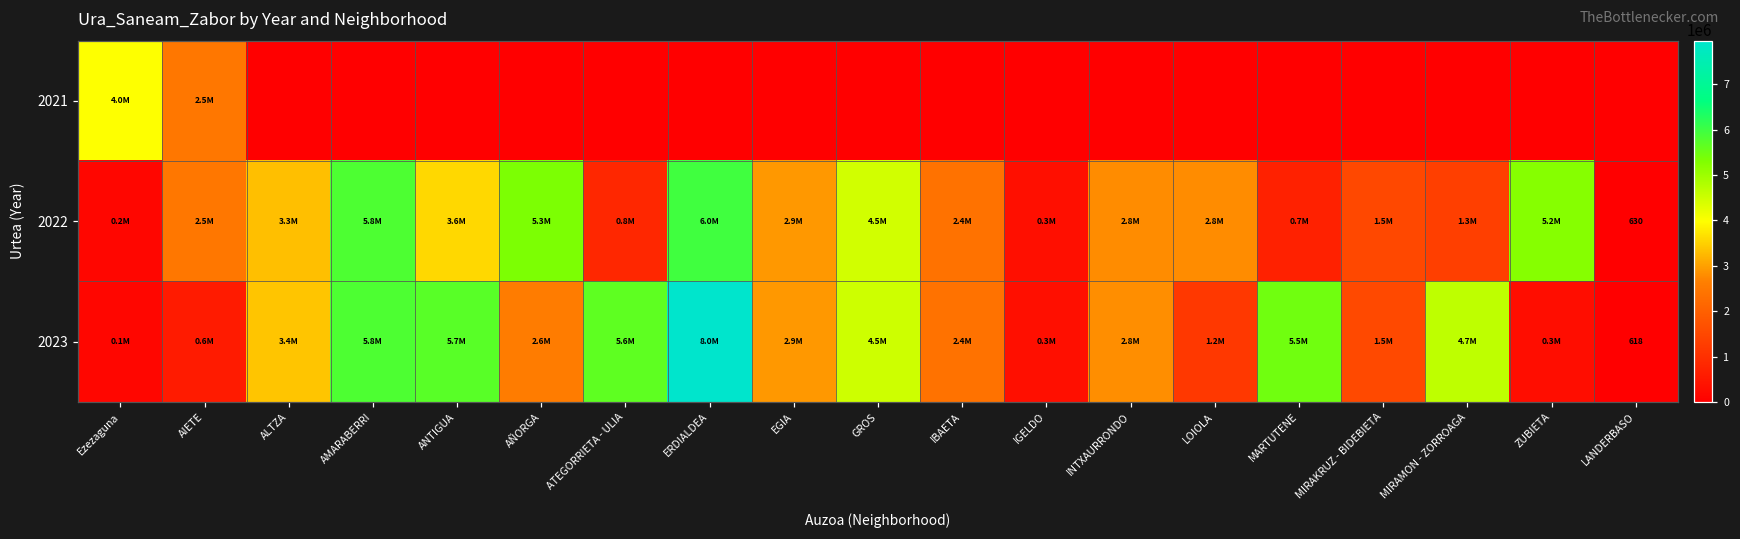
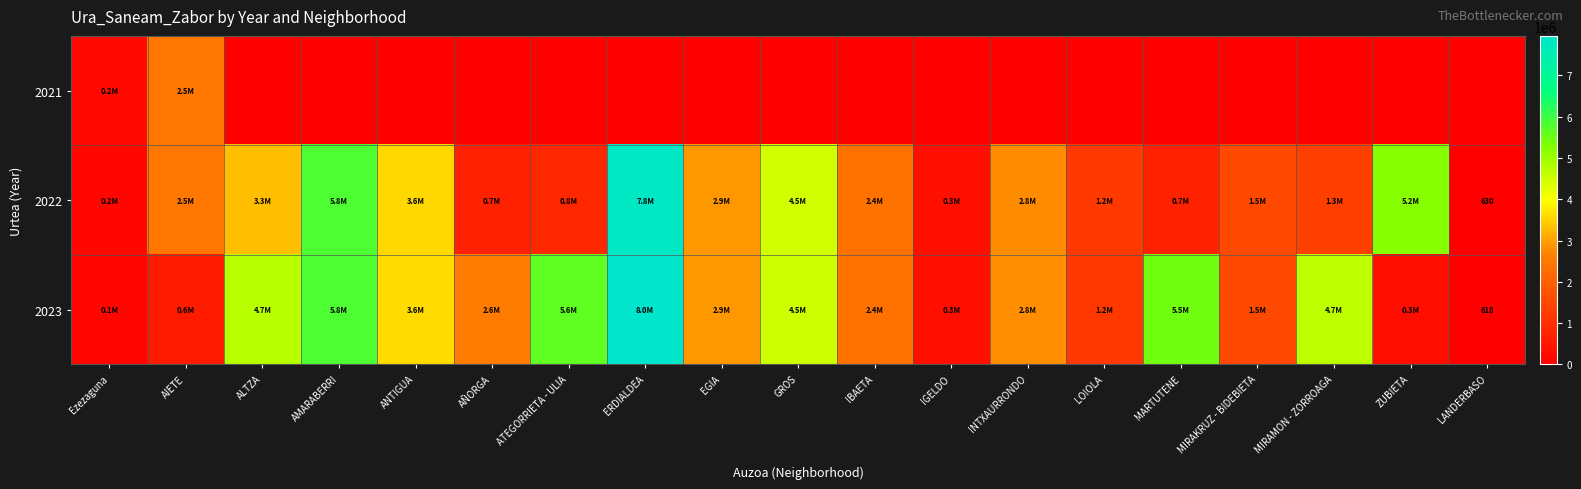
  {
    "2021": {
-     "Ezezaguna": "4.0M",
+     "Ezezaguna": "0.2M",
      "AIETE": "2.5M"
    },
    "2022": {
      "Ezezaguna": "0.2M",
      "AIETE": "2.5M",
      "ALTZA": "3.3M",
      "AMARABERRI": "5.8M",
      "ANTIGUA": "3.6M",
-     "AÑORGA": "5.3M",
+     "AÑORGA": "0.7M",
      "ATEGORRIETA - ULIA": "0.8M",
-     "ERDIALDEA": "6.0M",
+     "ERDIALDEA": "7.8M",
      "EGIA": "2.9M",
      "GROS": "4.5M",
      "IBAETA": "2.4M",
      "IGELDO": "0.3M",
      "INTXAURRONDO": "2.8M",
-     "LOIOLA": "2.8M",
+     "LOIOLA": "1.2M",
      "MARTUTENE": "0.7M",
      "MIRAKRUZ - BIDEBIETA": "1.5M",
      "MIRAMON - ZORROAGA": "1.3M",
      "ZUBIETA": "5.2M",
      "LANDERBASO": "630"
    },
    "2023": {
      "Ezezaguna": "0.1M",
      "AIETE": "0.6M",
-     "ALTZA": "3.4M",
+     "ALTZA": "4.7M",
      "AMARABERRI": "5.8M",
-     "ANTIGUA": "5.7M",
+     "ANTIGUA": "3.6M",
      "AÑORGA": "2.6M",
      "ATEGORRIETA - ULIA": "5.6M",
      "ERDIALDEA": "8.0M",
      "EGIA": "2.9M",
      "GROS": "4.5M",
      "IBAETA": "2.4M",
      "IGELDO": "0.3M",
      "INTXAURRONDO": "2.8M",
      "LOIOLA": "1.2M",
      "MARTUTENE": "5.5M",
      "MIRAKRUZ - BIDEBIETA": "1.5M",
      "MIRAMON - ZORROAGA": "4.7M",
      "ZUBIETA": "0.3M",
      "LANDERBASO": "618"
    }
  }
